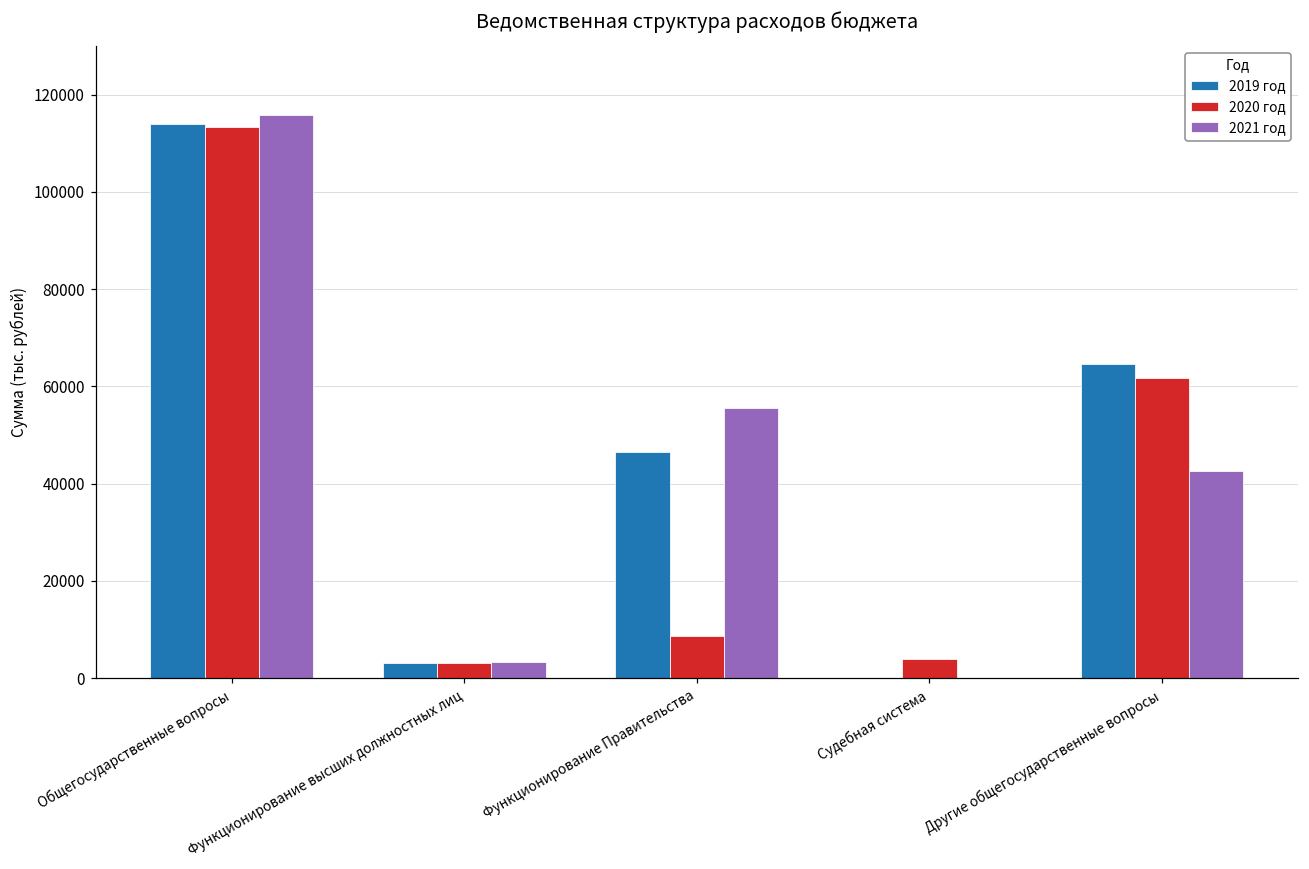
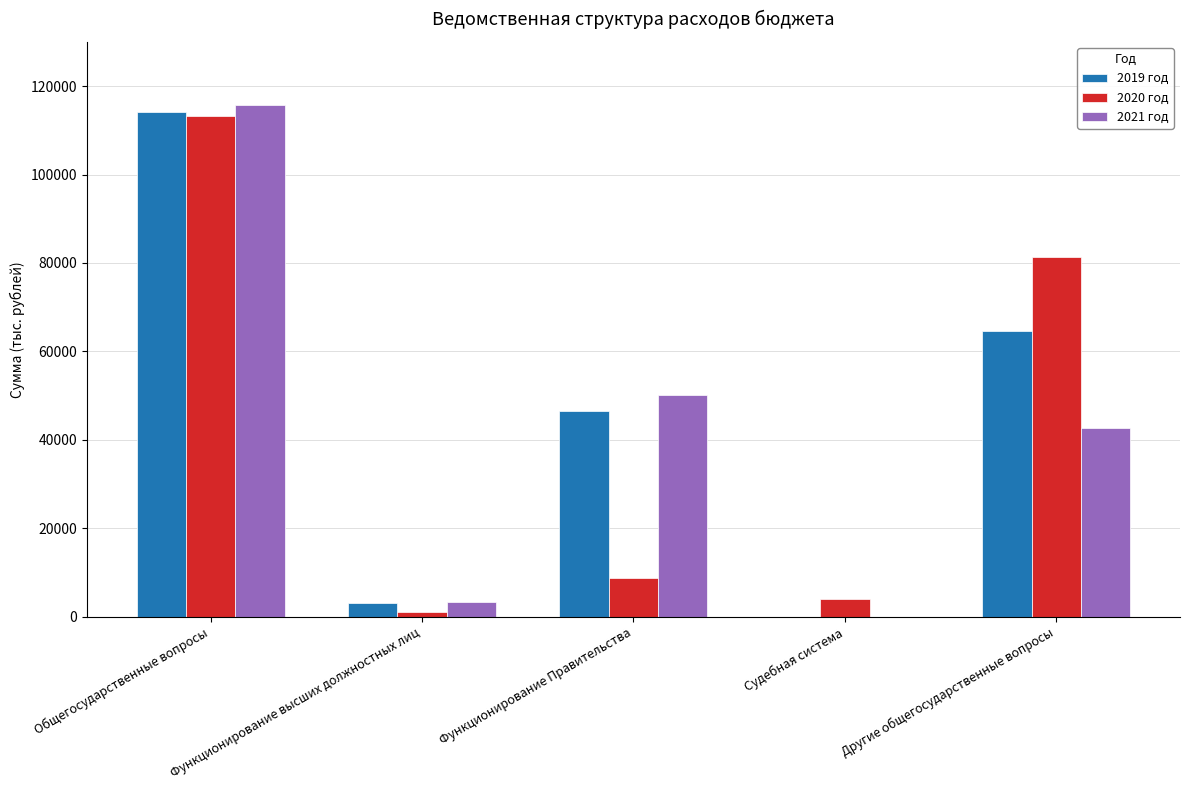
  {
    "2019 год": {
      "Общегосударственные вопросы": 114000,
      "Функционирование высших должностных лиц": 3000,
      "Функционирование Правительства": 46000,
      "Судебная система": 0,
      "Другие общегосударственные вопросы": 65000
    },
    "2020 год": {
      "Общегосударственные вопросы": 113000,
-     "Функционирование высших должностных лиц": 3000,
+     "Функционирование высших должностных лиц": 1000,
      "Функционирование Правительства": 9000,
      "Судебная система": 4000,
-     "Другие общегосударственные вопросы": 62000
+     "Другие общегосударственные вопросы": 81000
    },
    "2021 год": {
      "Общегосударственные вопросы": 116000,
      "Функционирование высших должностных лиц": 3000,
-     "Функционирование Правительства": 56000,
+     "Функционирование Правительства": 50000,
      "Судебная система": 0,
      "Другие общегосударственные вопросы": 43000
    }
  }
